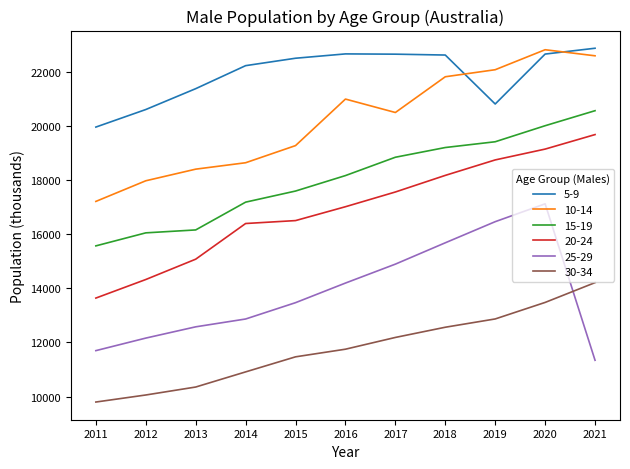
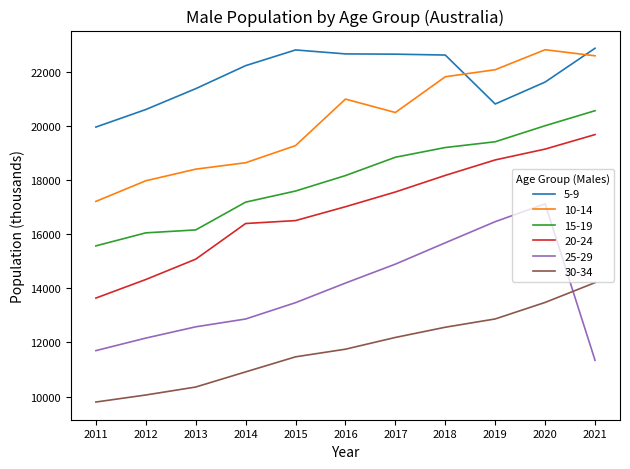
  {
    "5-9": {
      "2011": 19900,
      "2012": 20600,
      "2013": 21400,
      "2014": 22200,
-     "2015": 22500,
+     "2015": 22800,
      "2016": 22700,
      "2017": 22600,
      "2018": 22600,
      "2019": 20800,
-     "2020": 22600,
+     "2020": 21600,
      "2021": 22900
    },
    "10-14": {
      "2011": 17200,
      "2012": 18000,
      "2013": 18400,
      "2014": 18600,
      "2015": 19300,
      "2016": 21000,
      "2017": 20500,
      "2018": 21800,
      "2019": 22100,
      "2020": 22800,
      "2021": 22600
    },
    "15-19": {
      "2011": 15600,
      "2012": 16000,
      "2013": 16200,
      "2014": 17200,
      "2015": 17600,
      "2016": 18200,
      "2017": 18800,
      "2018": 19200,
      "2019": 19400,
      "2020": 20000,
      "2021": 20600
    },
    "20-24": {
      "2011": 13600,
      "2012": 14300,
      "2013": 15100,
      "2014": 16400,
      "2015": 16500,
      "2016": 17000,
      "2017": 17600,
      "2018": 18200,
      "2019": 18700,
      "2020": 19100,
      "2021": 19700
    },
    "25-29": {
      "2011": 11700,
      "2012": 12200,
      "2013": 12600,
      "2014": 12900,
      "2015": 13500,
      "2016": 14200,
      "2017": 14900,
      "2018": 15700,
      "2019": 16500,
      "2021": 11300
    },
    "30-34": {
      "2011": 9800,
      "2012": 10100,
      "2013": 10400,
      "2014": 10900,
      "2015": 11500,
      "2016": 11700,
      "2017": 12200,
      "2018": 12600,
      "2019": 12900,
      "2020": 13500,
      "2021": 14200
    }
  }
